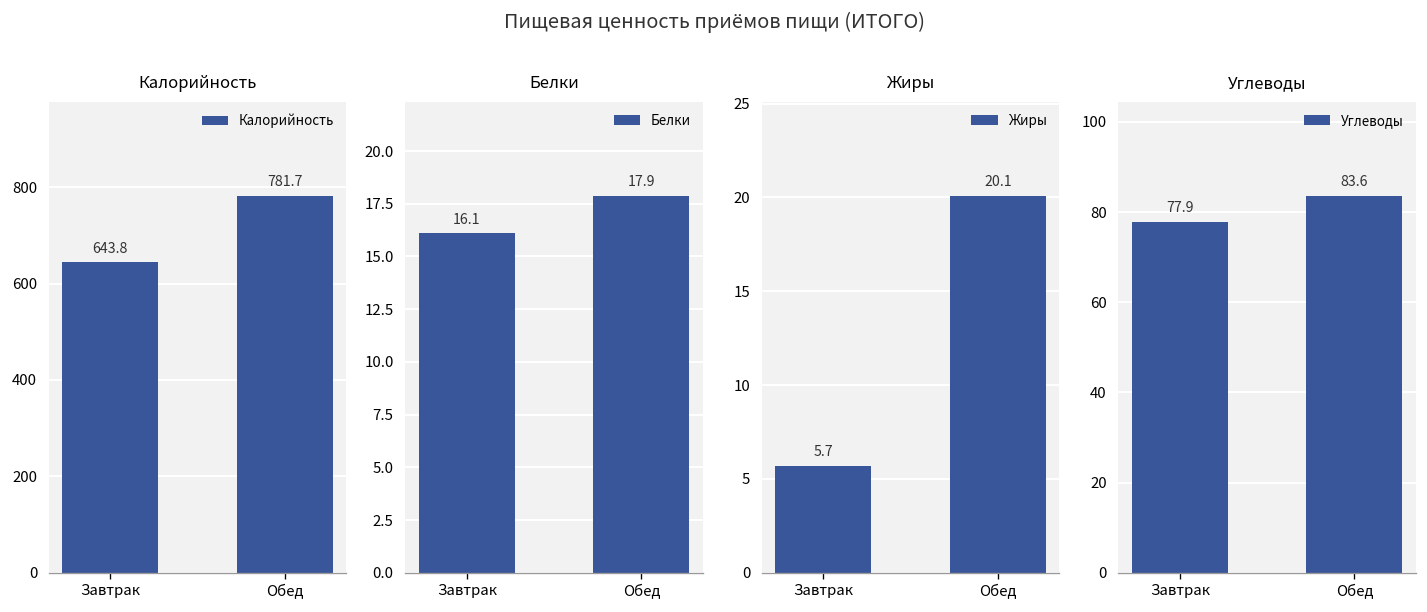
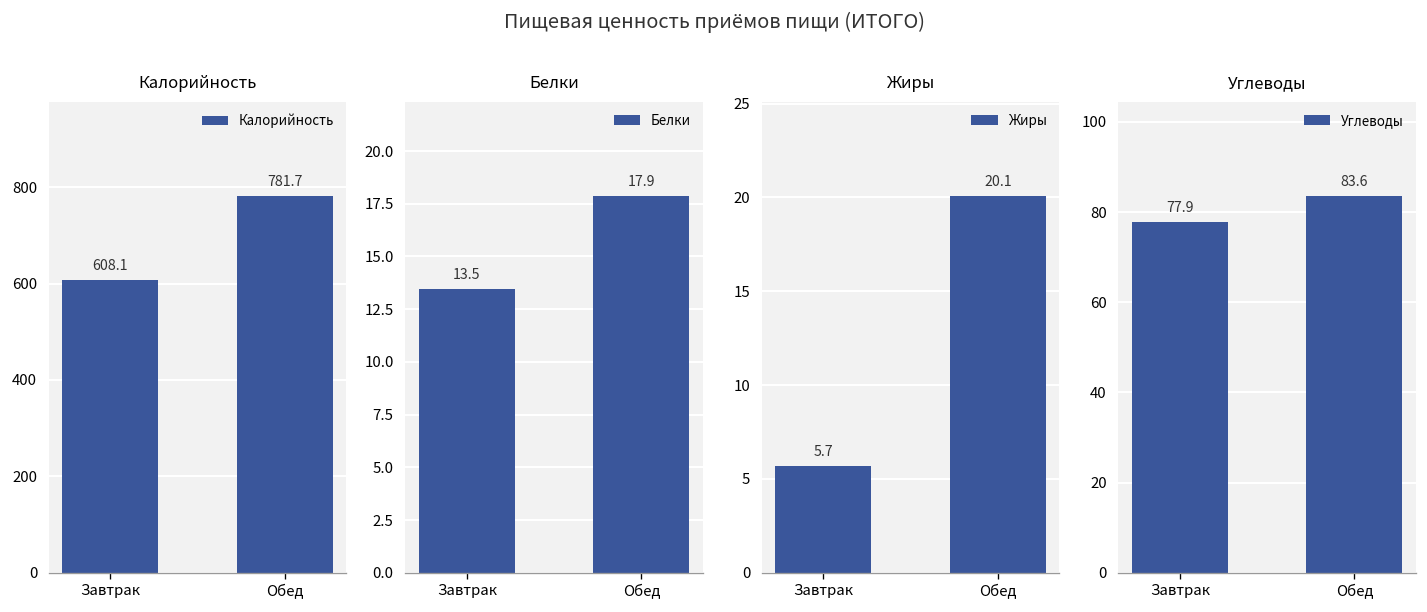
  {
    "Калорийность": {
-     "Завтрак": 643.8,
+     "Завтрак": 608.1,
      "Обед": 781.7
    },
    "Белки": {
-     "Завтрак": 16.1,
+     "Завтрак": 13.5,
      "Обед": 17.9
    },
    "Жиры": {
      "Завтрак": 5.7,
      "Обед": 20.1
    },
    "Углеводы": {
      "Завтрак": 77.9,
      "Обед": 83.6
    }
  }
